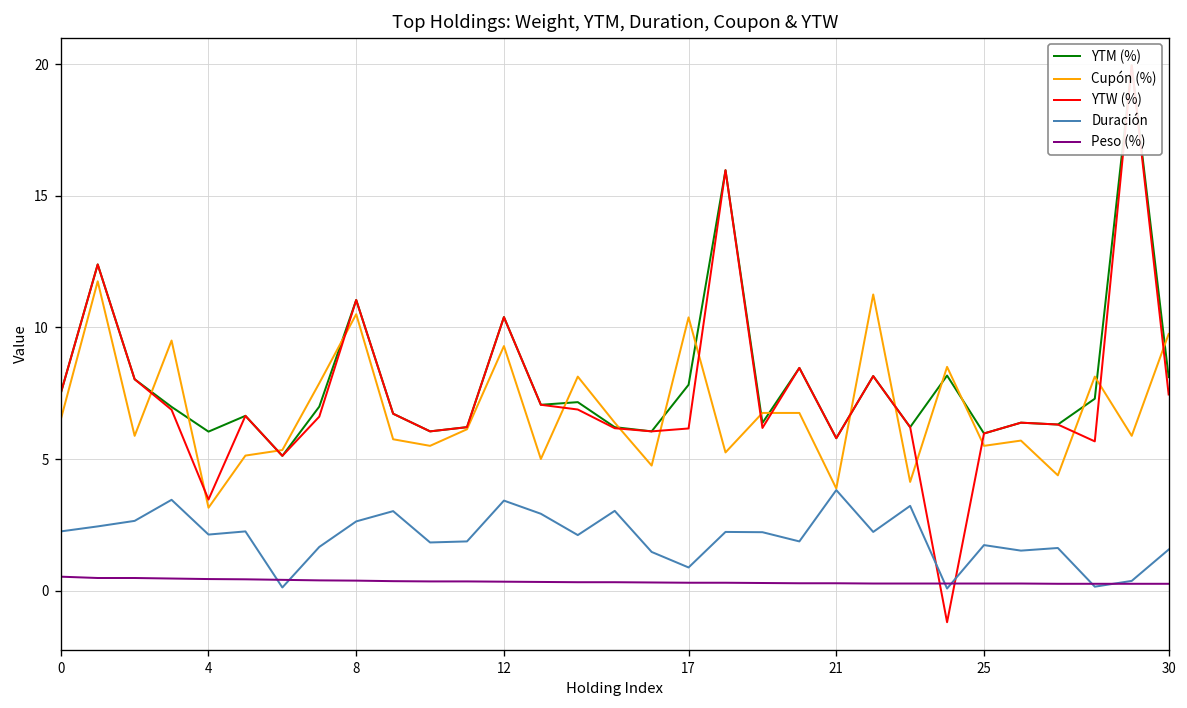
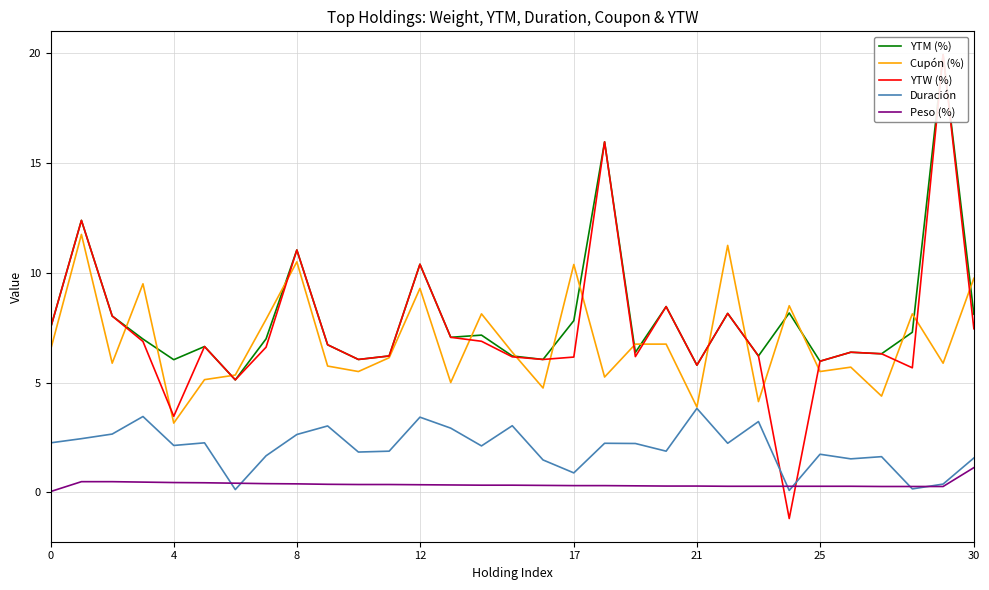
  {
    "YTM (%)": {
      "4": 6.0,
      "17": 7.8,
      "30": 8.1
    },
    "Cupón (%)": {
      "0": 6.5,
      "4": 3.2,
      "8": 10.5,
      "12": 9.3,
      "17": 10.4,
      "25": 5.5,
      "30": 9.8
    },
    "YTW (%)": {
      "4": 3.5,
      "17": 6.2,
      "30": 7.5
    },
    "Duración": {
      "0": 2.3,
      "4": 2.1,
      "8": 2.6,
      "12": 3.4,
      "17": 0.9,
      "25": 1.7,
      "30": 1.6
    },
    "Peso (%)": {
-     "0": 0.5,
+     "0": 0.0,
      "4": 0.4,
      "8": 0.4,
      "12": 0.3,
      "17": 0.3,
      "21": 0.3,
      "25": 0.3,
-     "30": 0.3
+     "30": 1.1
    }
  }
